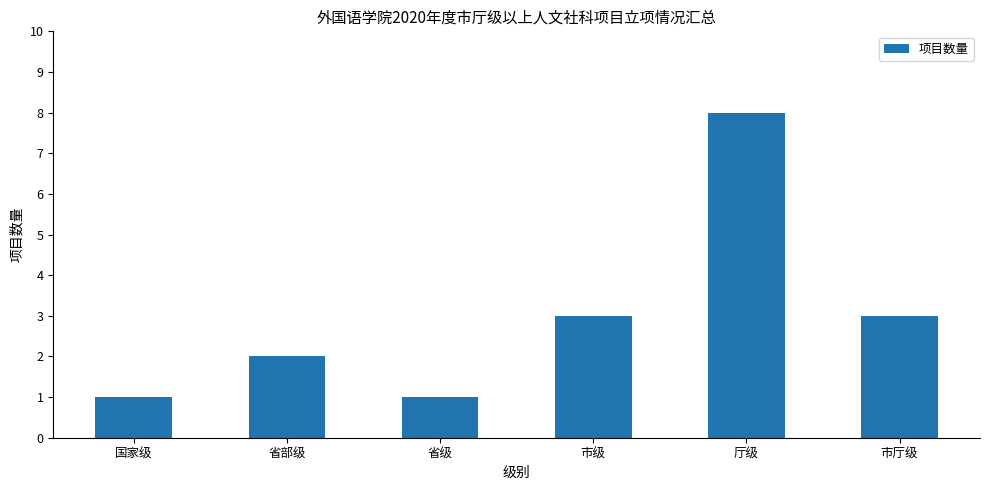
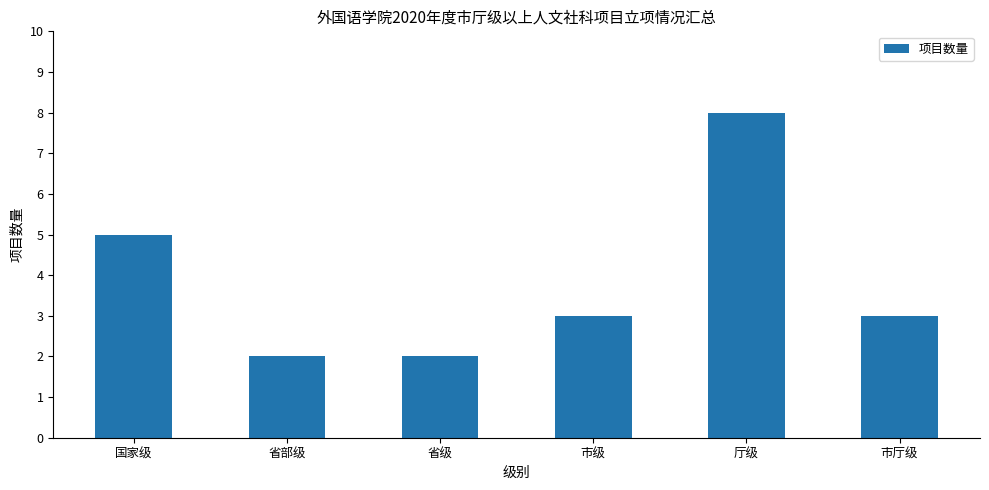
  {
-   "国家级": 1,
+   "国家级": 5,
    "省部级": 2,
-   "省级": 1,
+   "省级": 2,
    "市级": 3,
    "厅级": 8,
    "市厅级": 3
  }
